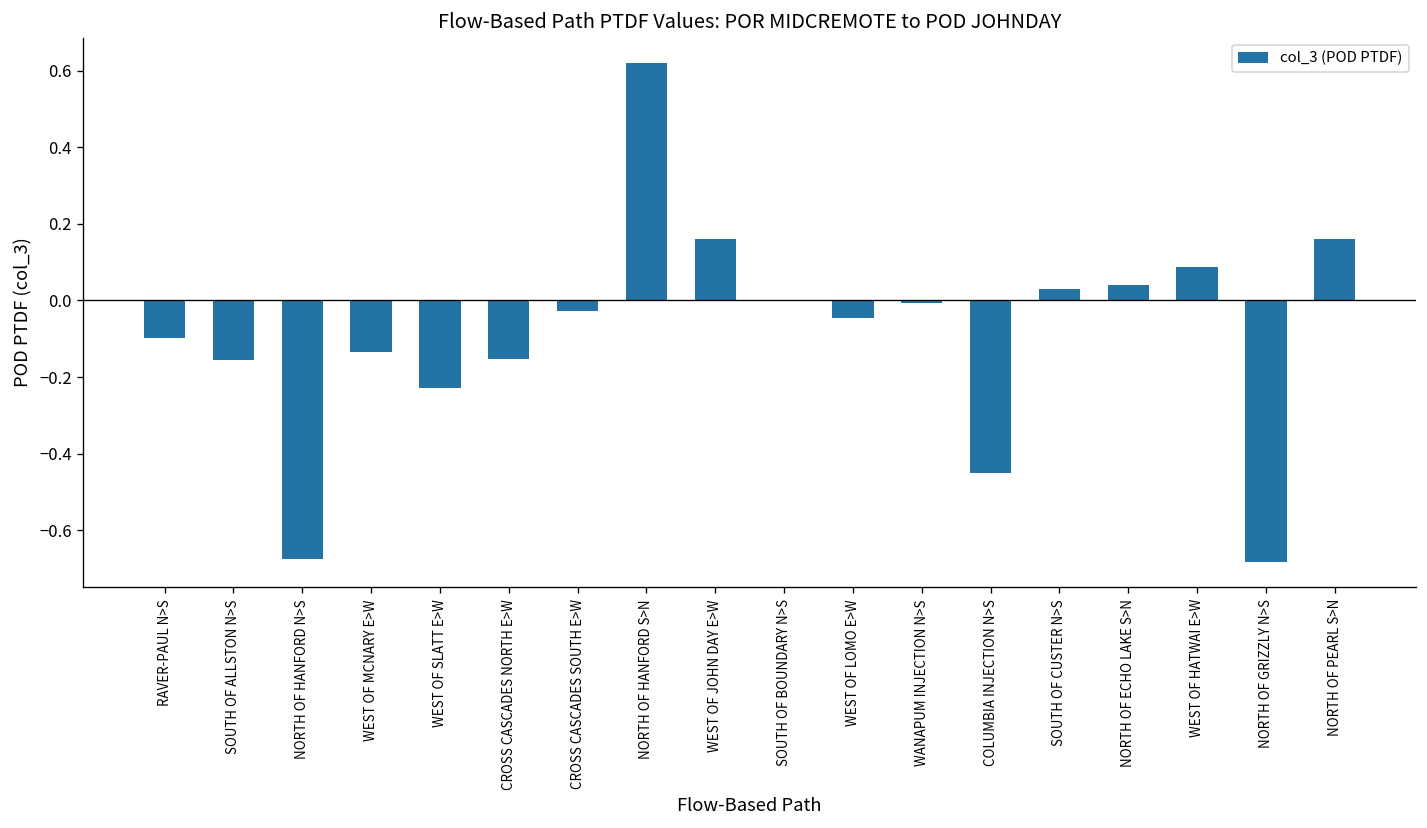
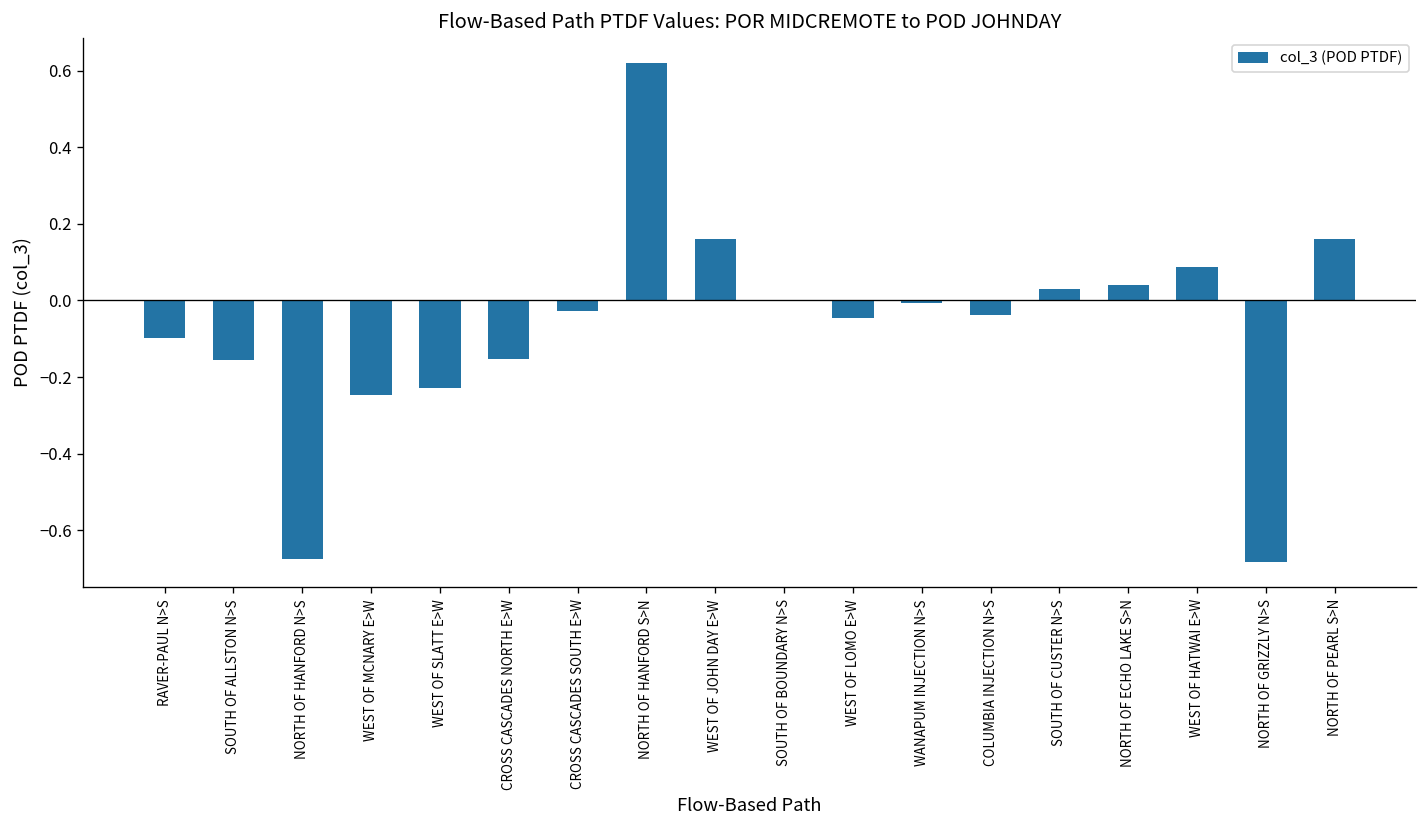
  {
    "RAVER-PAUL N>S": -0.10,
    "SOUTH OF ALLSTON N>S": -0.16,
    "NORTH OF HANFORD N>S": -0.68,
-   "WEST OF MCNARY E>W": -0.13,
+   "WEST OF MCNARY E>W": -0.25,
    "WEST OF SLATT E>W": -0.23,
    "CROSS CASCADES NORTH E>W": -0.15,
    "CROSS CASCADES SOUTH E>W": -0.03,
    "NORTH OF HANFORD S>N": 0.62,
    "WEST OF JOHN DAY E>W": 0.16,
    "SOUTH OF BOUNDARY N>S": 0.00,
    "WEST OF LOMO E>W": -0.04,
-   "COLUMBIA INJECTION N>S": -0.45,
+   "COLUMBIA INJECTION N>S": -0.04,
    "SOUTH OF CUSTER N>S": 0.03,
    "NORTH OF ECHO LAKE S>N": 0.04,
    "WEST OF HATWAI E>W": 0.09,
    "NORTH OF GRIZZLY N>S": -0.68,
    "NORTH OF PEARL S>N": 0.16
  }
